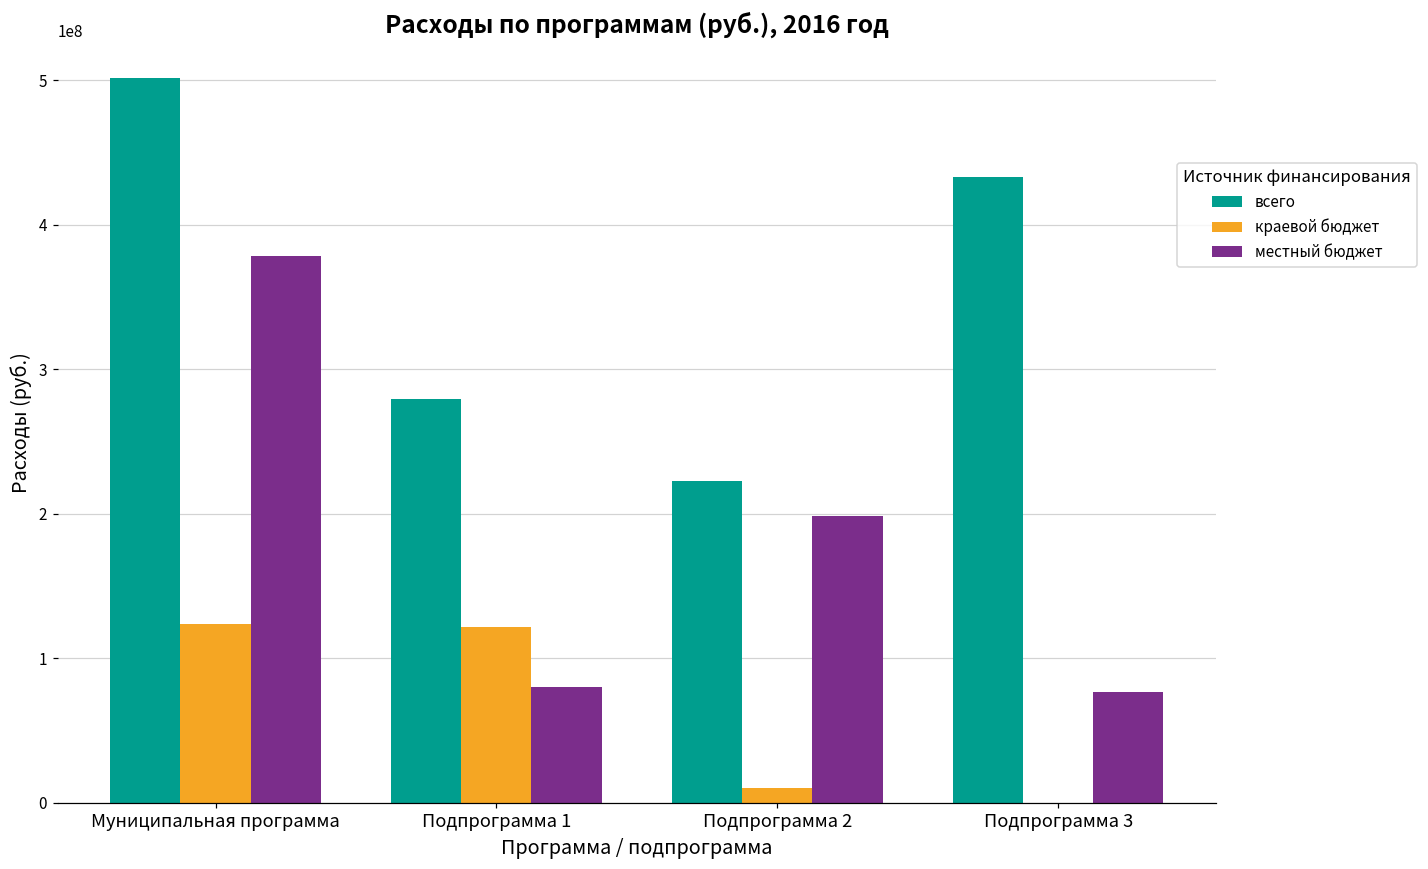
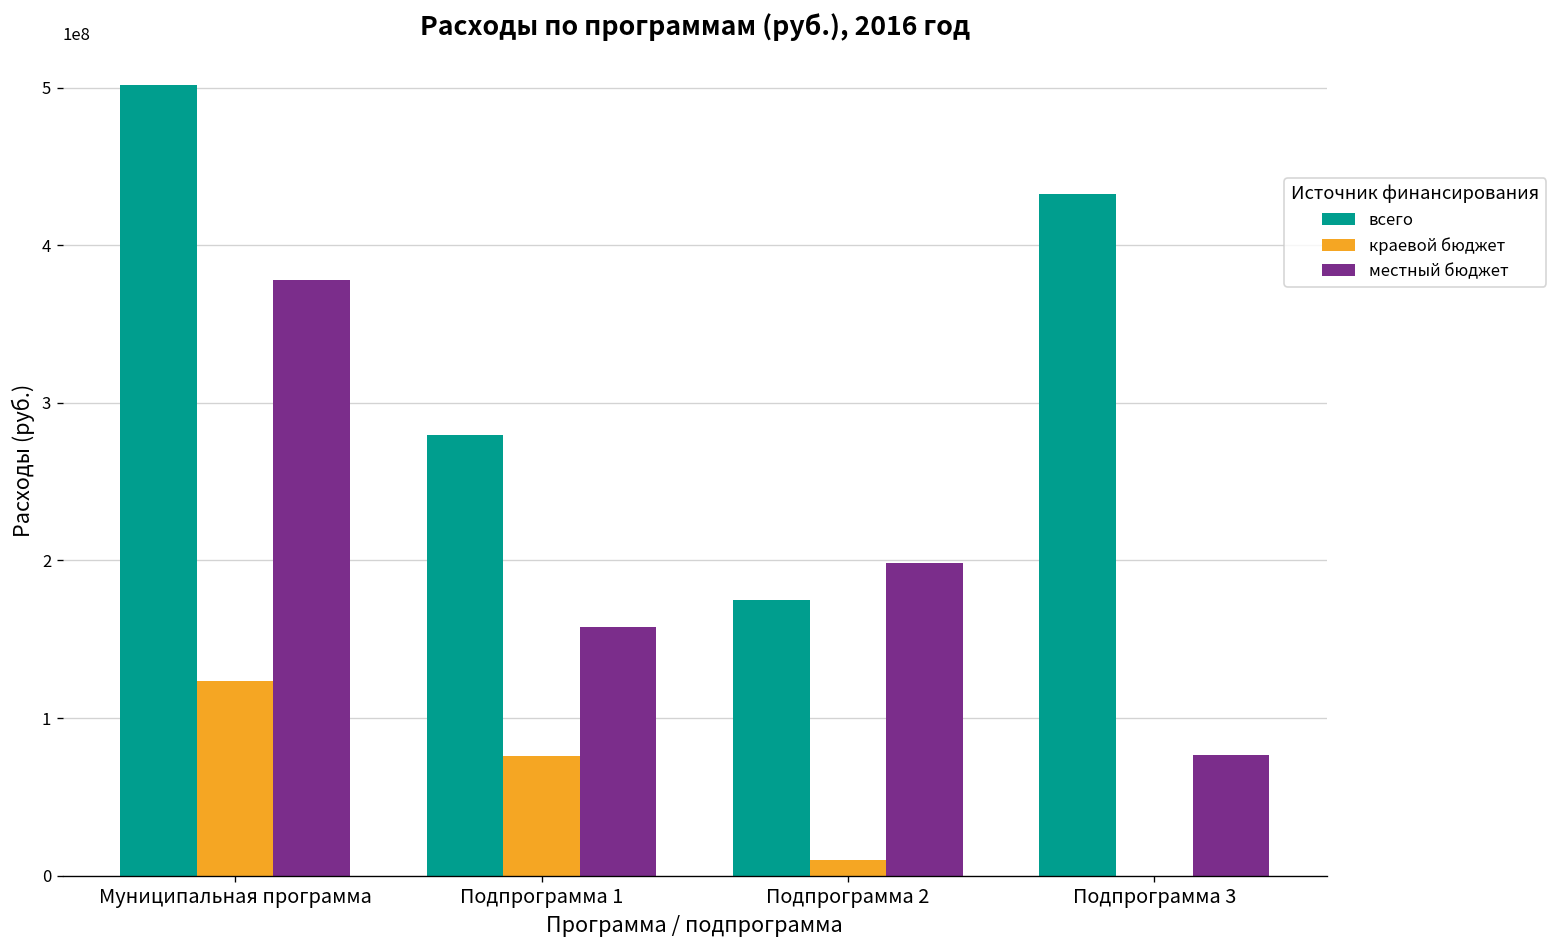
  {
    "всего": {
      "Муниципальная программа": 502000000,
      "Подпрограмма 1": 279000000,
-     "Подпрограмма 2": 222000000,
+     "Подпрограмма 2": 175000000,
      "Подпрограмма 3": 433000000
    },
    "краевой бюджет": {
      "Муниципальная программа": 124000000,
-     "Подпрограмма 1": 121000000,
+     "Подпрограмма 1": 76000000,
      "Подпрограмма 2": 10000000,
      "Подпрограмма 3": 0
    },
    "местный бюджет": {
      "Муниципальная программа": 378000000,
-     "Подпрограмма 1": 80000000,
+     "Подпрограмма 1": 158000000,
      "Подпрограмма 2": 198000000,
      "Подпрограмма 3": 77000000
    }
  }
